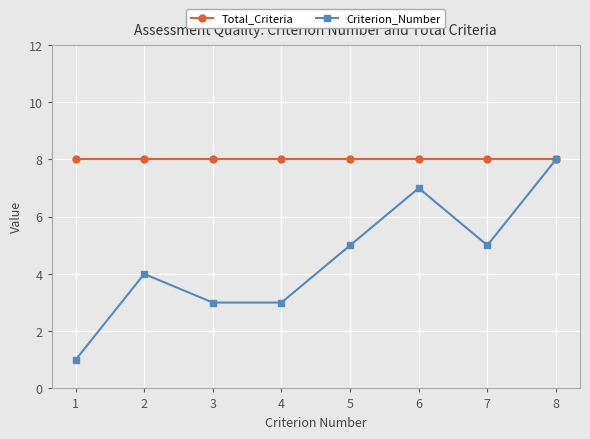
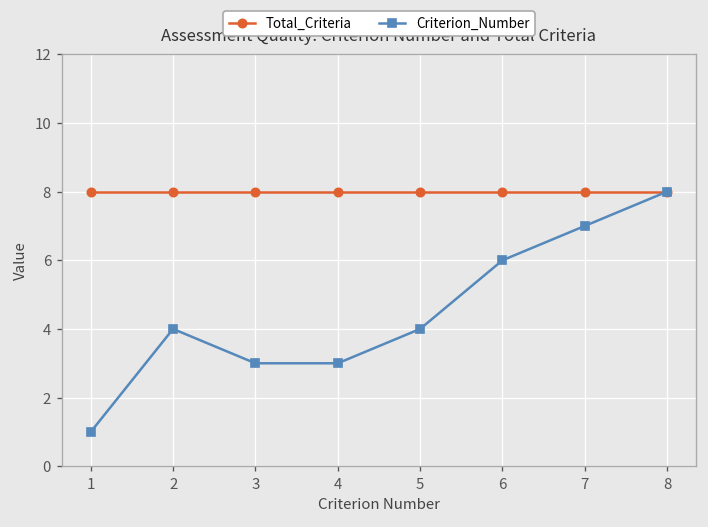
  {
    "Total_Criteria": {
      "1": 8,
      "2": 8,
      "3": 8,
      "4": 8,
      "5": 8,
      "6": 8,
      "7": 8
    },
    "Criterion_Number": {
      "1": 1,
      "2": 4,
      "3": 3,
      "4": 3,
-     "5": 5,
-     "6": 7,
-     "7": 5
+     "5": 4,
+     "6": 6,
+     "7": 7
    }
  }
